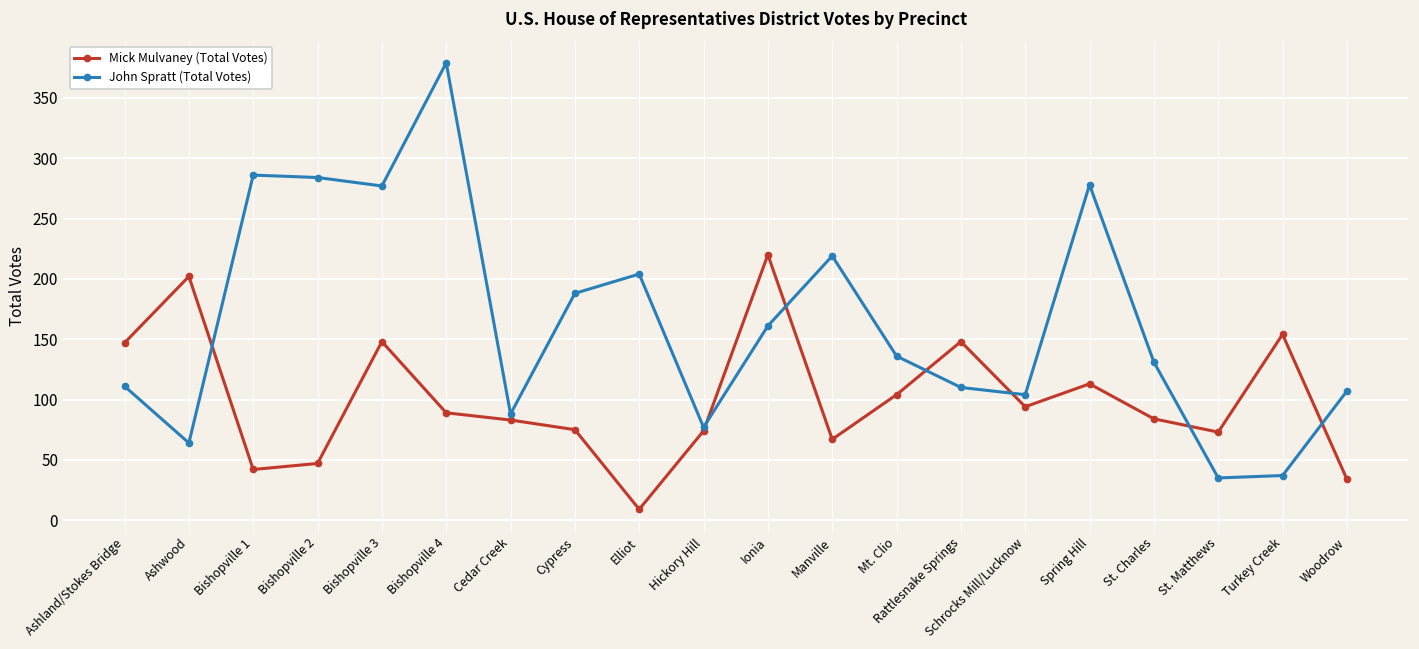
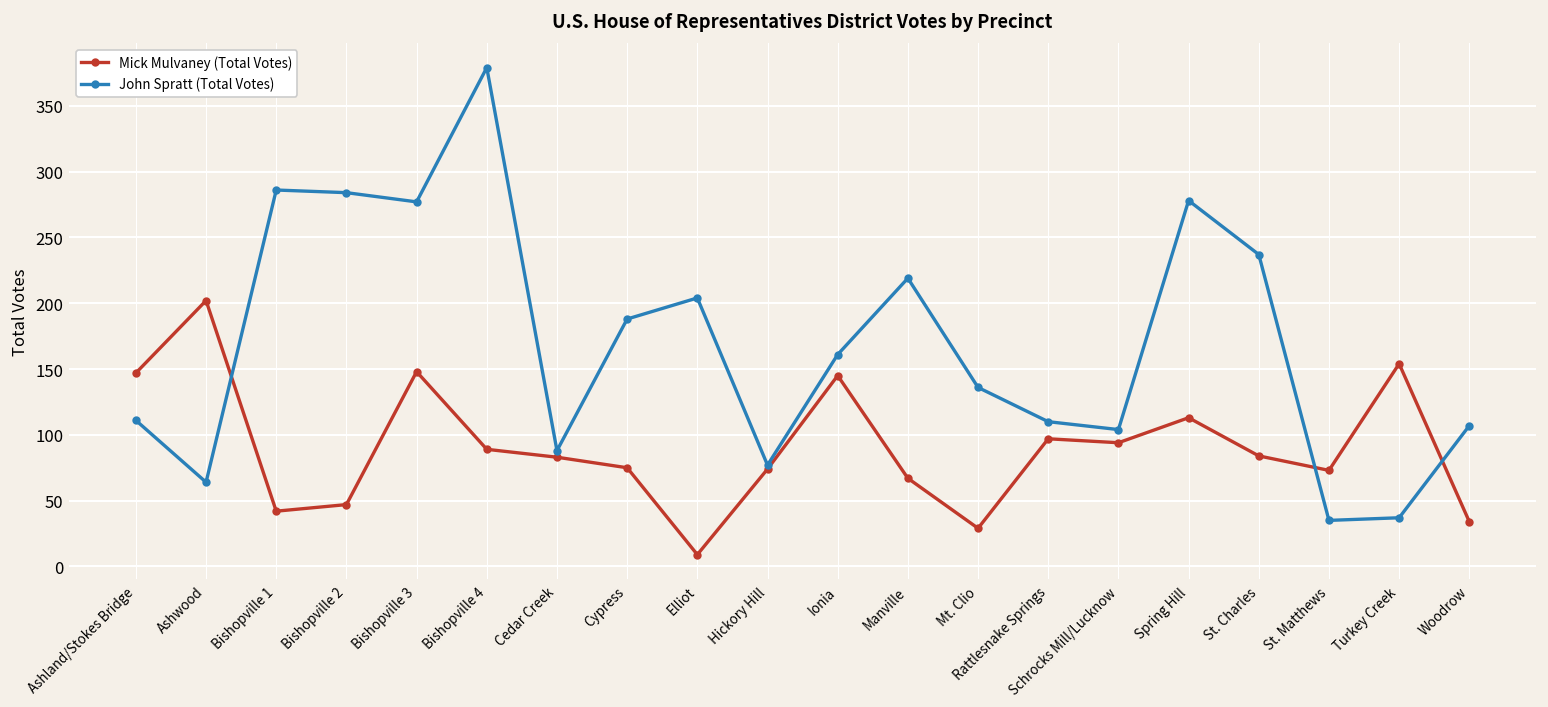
  {
    "Mick Mulvaney (Total Votes)": {
      "Ashland/Stokes Bridge": 147,
      "Ashwood": 202,
      "Bishopville 1": 42,
      "Bishopville 2": 47,
      "Bishopville 3": 148,
      "Bishopville 4": 89,
      "Cedar Creek": 83,
      "Cypress": 75,
      "Elliot": 9,
      "Hickory Hill": 74,
-     "Ionia": 220,
+     "Ionia": 145,
      "Manville": 67,
-     "Mt. Clio": 104,
-     "Rattlesnake Springs": 148,
+     "Mt. Clio": 29,
+     "Rattlesnake Springs": 97,
      "Schrocks Mill/Lucknow": 94,
      "Spring Hill": 113,
      "St. Charles": 84,
      "St. Matthews": 73,
      "Turkey Creek": 154,
      "Woodrow": 34
    },
    "John Spratt (Total Votes)": {
      "Ashland/Stokes Bridge": 111,
      "Ashwood": 64,
      "Bishopville 1": 286,
      "Bishopville 2": 284,
      "Bishopville 3": 277,
      "Bishopville 4": 379,
      "Cedar Creek": 88,
      "Cypress": 188,
      "Elliot": 204,
      "Hickory Hill": 77,
      "Ionia": 161,
      "Manville": 219,
      "Mt. Clio": 136,
      "Rattlesnake Springs": 110,
      "Schrocks Mill/Lucknow": 104,
      "Spring Hill": 278,
-     "St. Charles": 131,
+     "St. Charles": 237,
      "St. Matthews": 35,
      "Turkey Creek": 37,
      "Woodrow": 107
    }
  }
